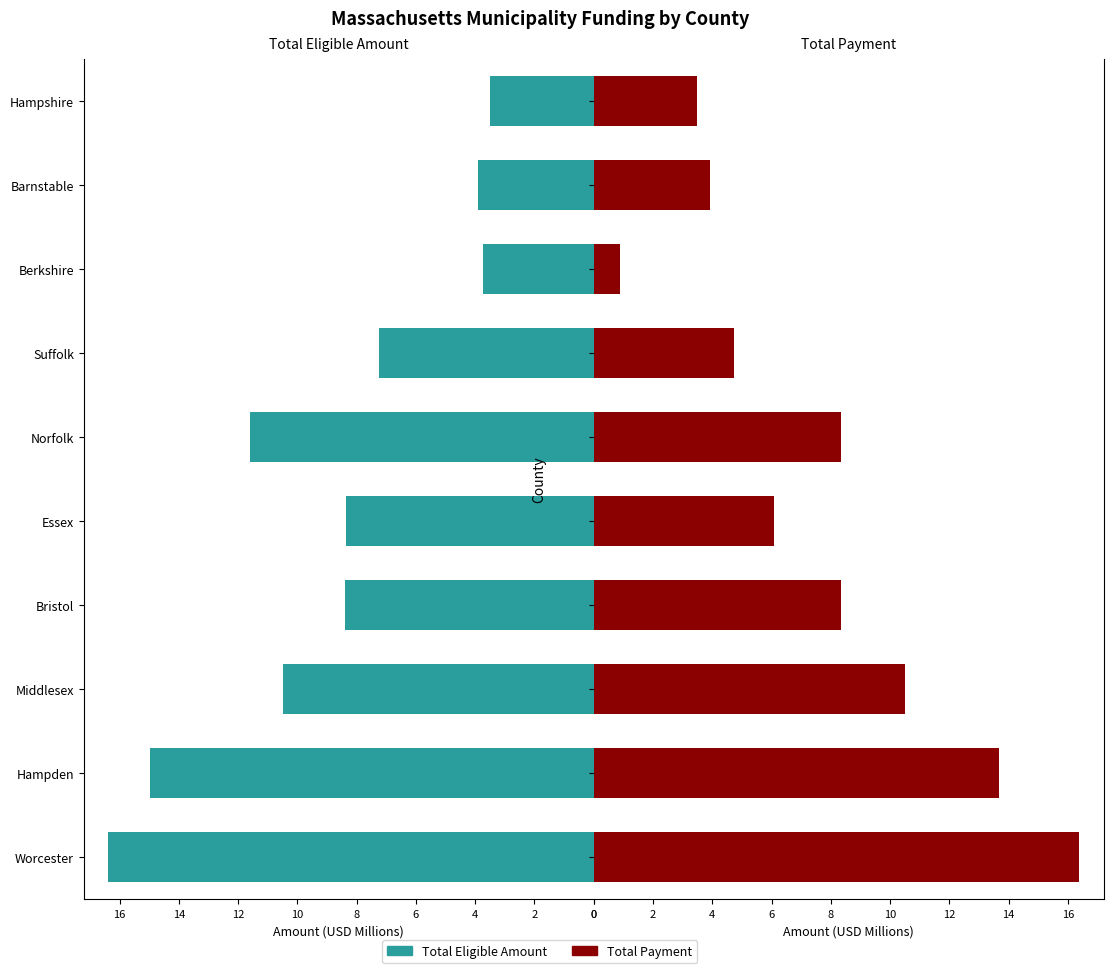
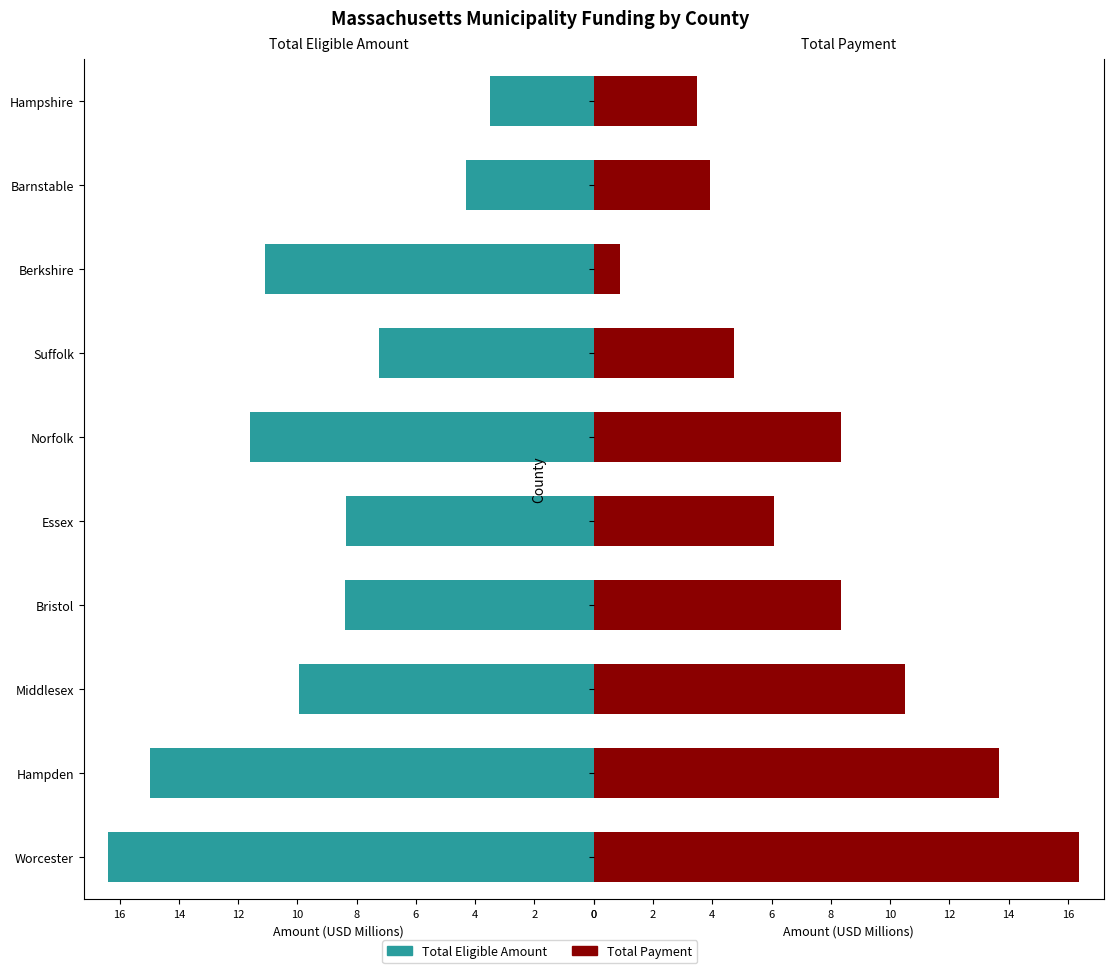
  {
    "Total Eligible Amount": {
      "Hampshire": 3.5,
-     "Barnstable": 3.9,
-     "Berkshire": 3.8,
+     "Barnstable": 4.3,
+     "Berkshire": 11.1,
      "Suffolk": 7.2,
      "Norfolk": 11.6,
      "Essex": 8.3,
      "Bristol": 8.4,
-     "Middlesex": 10.5,
+     "Middlesex": 9.9,
      "Hampden": 15.0,
      "Worcester": 16.4
    }
  }
